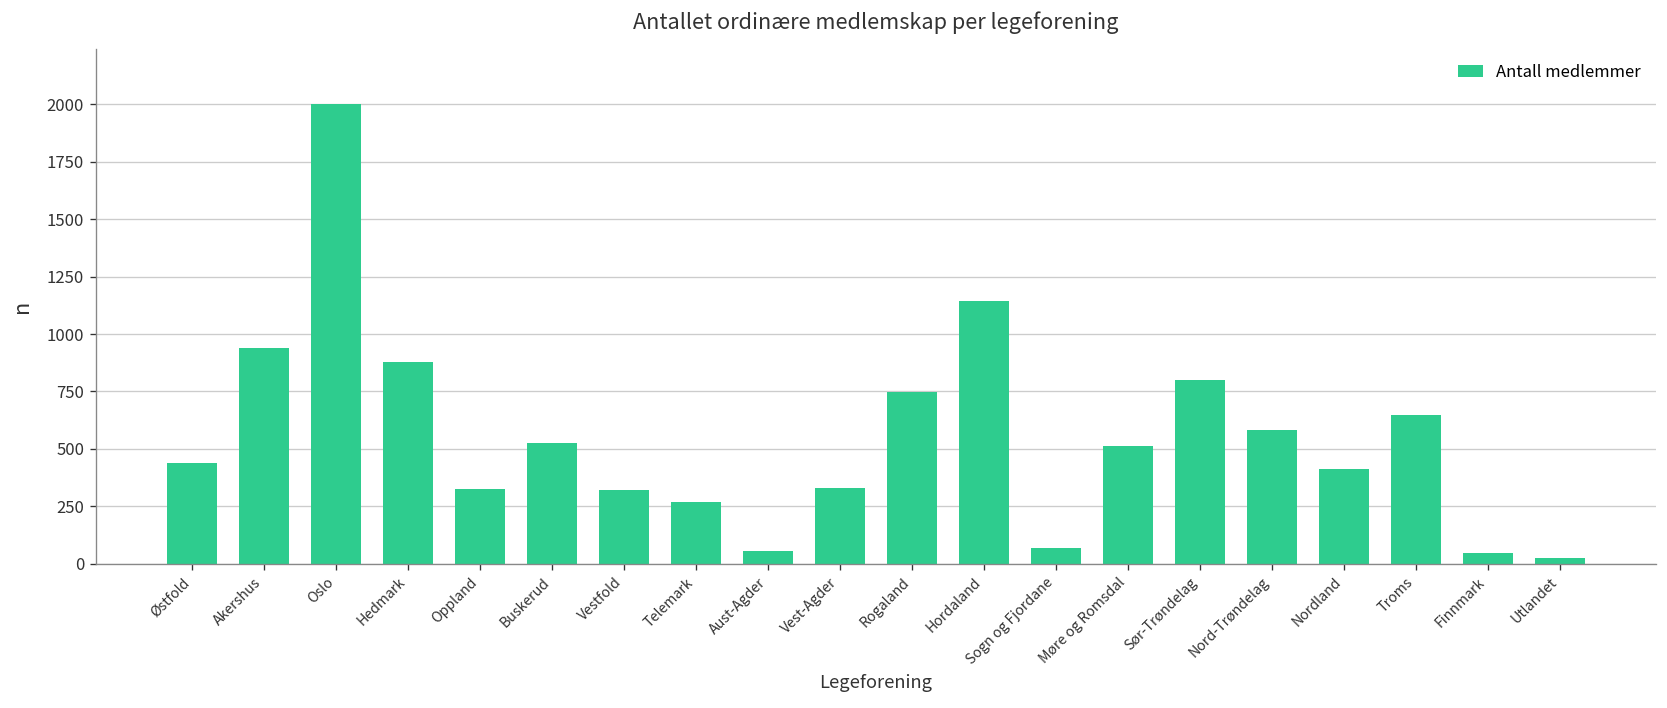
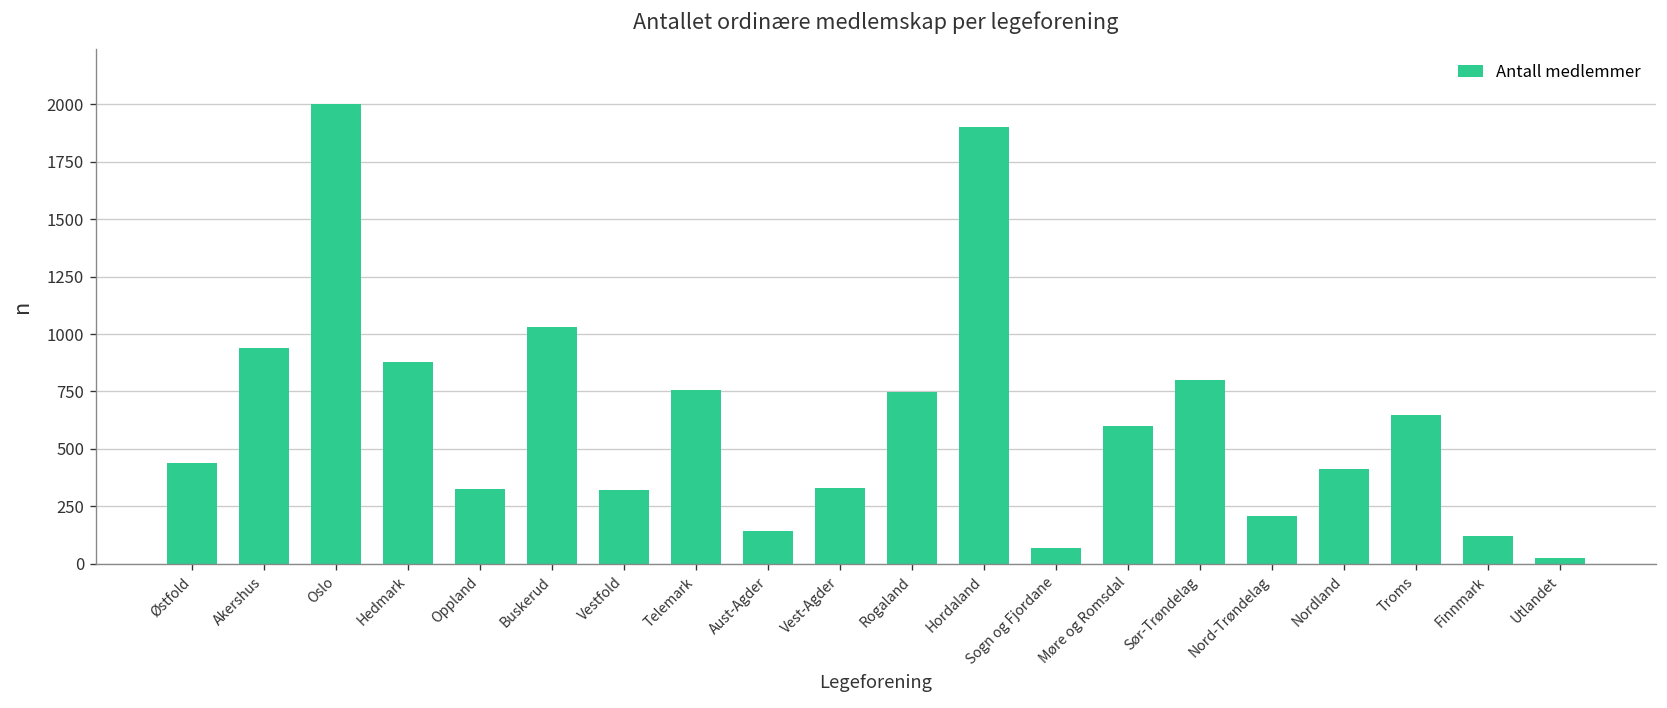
  {
    "Østfold": 440,
    "Akershus": 940,
    "Oslo": 2000,
    "Hedmark": 880,
    "Oppland": 330,
-   "Buskerud": 530,
+   "Buskerud": 1030,
    "Vestfold": 320,
-   "Telemark": 270,
-   "Aust-Agder": 60,
+   "Telemark": 760,
+   "Aust-Agder": 140,
    "Vest-Agder": 330,
    "Rogaland": 750,
-   "Hordaland": 1140,
+   "Hordaland": 1900,
    "Sogn og Fjordane": 70,
-   "Møre og Romsdal": 510,
+   "Møre og Romsdal": 600,
    "Sør-Trøndelag": 800,
-   "Nord-Trøndelag": 580,
+   "Nord-Trøndelag": 210,
    "Nordland": 410,
    "Troms": 650,
-   "Finnmark": 50,
+   "Finnmark": 120,
    "Utlandet": 30
  }
